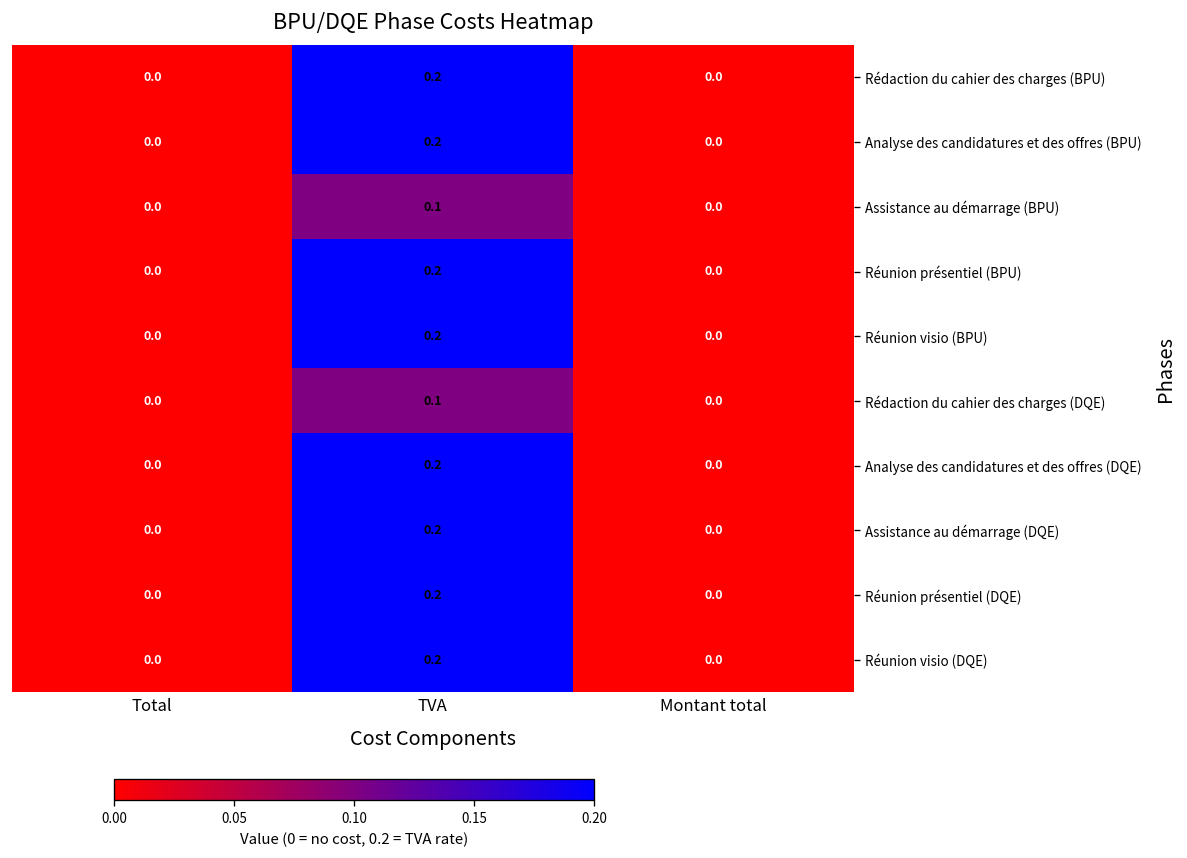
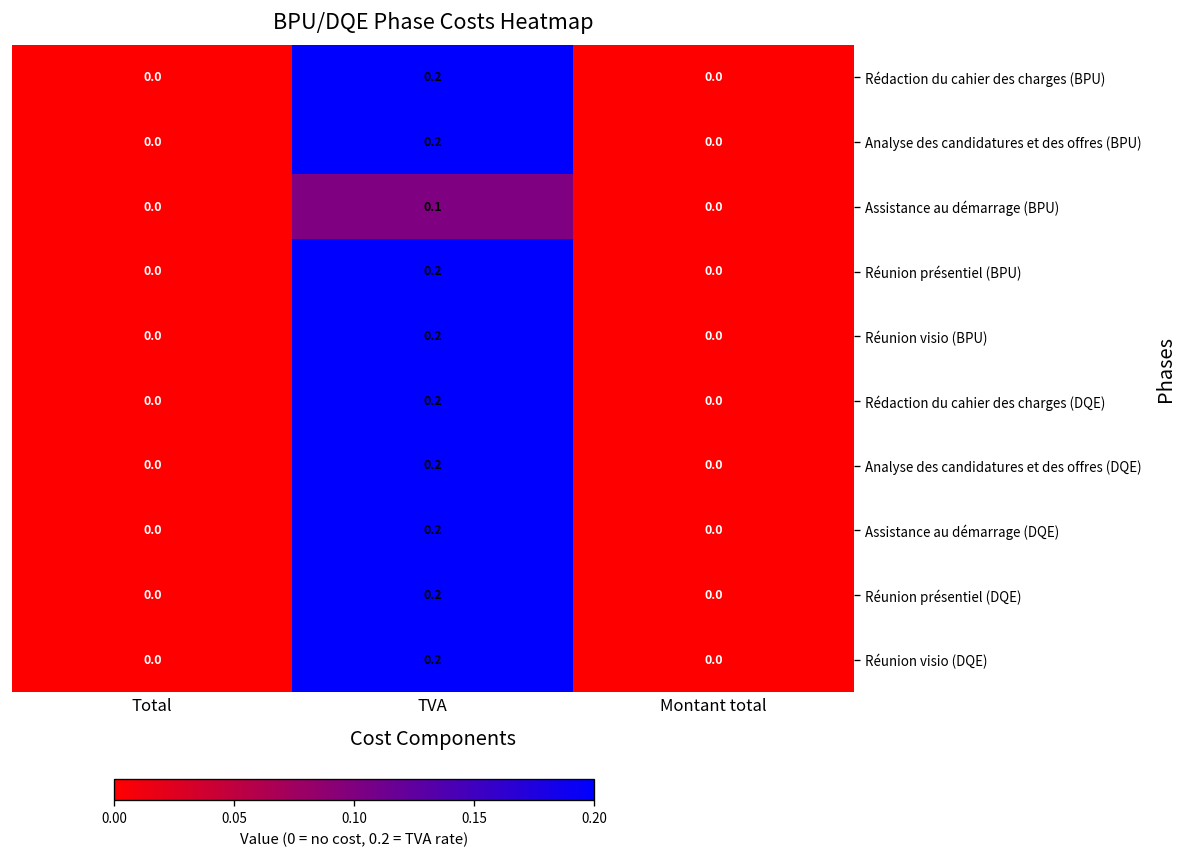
  {
    "Rédaction du cahier des charges (BPU)": {
      "Total": 0.0,
      "TVA": 0.2,
      "Montant total": 0.0
    },
    "Analyse des candidatures et des offres (BPU)": {
      "Total": 0.0,
      "TVA": 0.2,
      "Montant total": 0.0
    },
    "Assistance au démarrage (BPU)": {
      "Total": 0.0,
      "TVA": 0.1,
      "Montant total": 0.0
    },
    "Réunion présentiel (BPU)": {
      "Total": 0.0,
      "TVA": 0.2,
      "Montant total": 0.0
    },
    "Réunion visio (BPU)": {
      "Total": 0.0,
      "TVA": 0.2,
      "Montant total": 0.0
    },
    "Rédaction du cahier des charges (DQE)": {
      "Total": 0.0,
-     "TVA": 0.1,
+     "TVA": 0.2,
      "Montant total": 0.0
    },
    "Analyse des candidatures et des offres (DQE)": {
      "Total": 0.0,
      "TVA": 0.2,
      "Montant total": 0.0
    },
    "Assistance au démarrage (DQE)": {
      "Total": 0.0,
      "TVA": 0.2,
      "Montant total": 0.0
    },
    "Réunion présentiel (DQE)": {
      "Total": 0.0,
      "TVA": 0.2,
      "Montant total": 0.0
    },
    "Réunion visio (DQE)": {
      "Total": 0.0,
      "TVA": 0.2,
      "Montant total": 0.0
    }
  }
